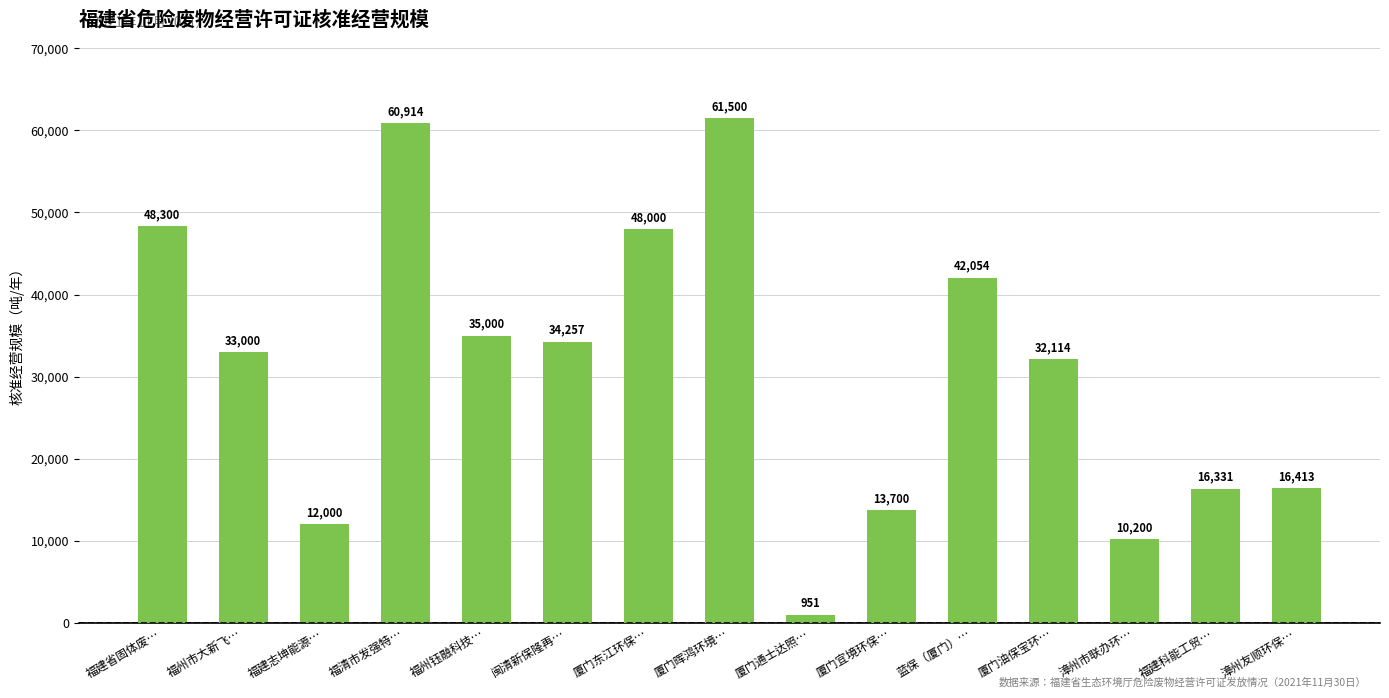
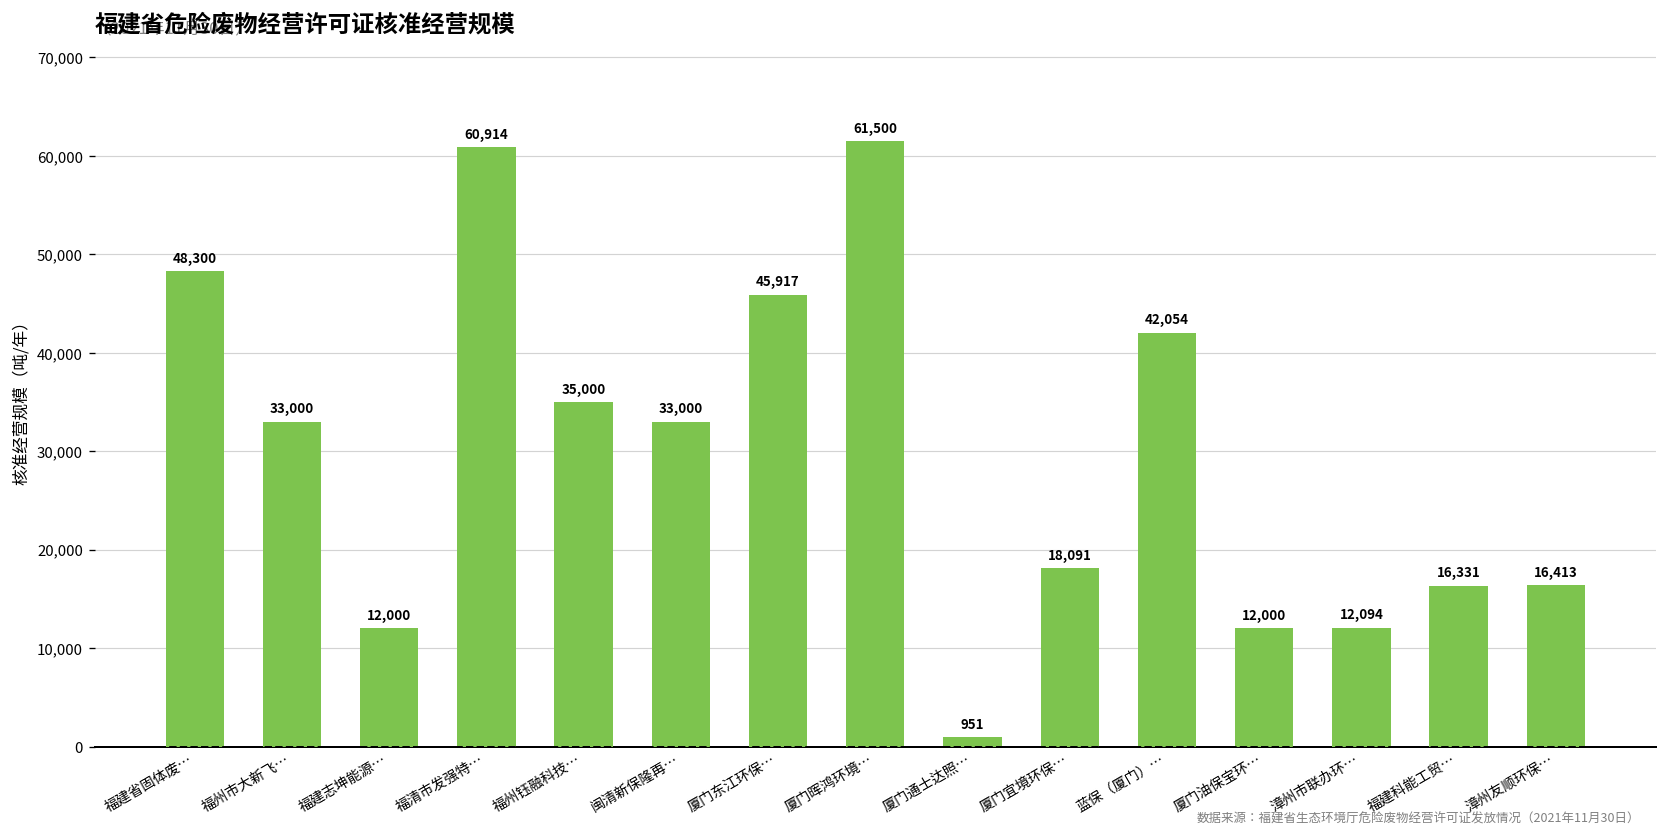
  {
    "福建省固体废…": "48,300",
    "福州市大新飞…": "33,000",
    "福建志坤能源…": "12,000",
    "福清市发强特…": "60,914",
    "福州钰融科技…": "35,000",
-   "闽清新保隆再…": "34,257",
-   "厦门东江环保…": "48,000",
+   "闽清新保隆再…": "33,000",
+   "厦门东江环保…": "45,917",
    "厦门晖鸿环境…": "61,500",
    "厦门通士达照…": "951",
-   "厦门宜境环保…": "13,700",
+   "厦门宜境环保…": "18,091",
    "蓝保（厦门）…": "42,054",
-   "厦门油保宝环…": "32,114",
-   "漳州市联办环…": "10,200",
+   "厦门油保宝环…": "12,000",
+   "漳州市联办环…": "12,094",
    "福建科能工贸…": "16,331",
    "漳州友顺环保…": "16,413"
  }
